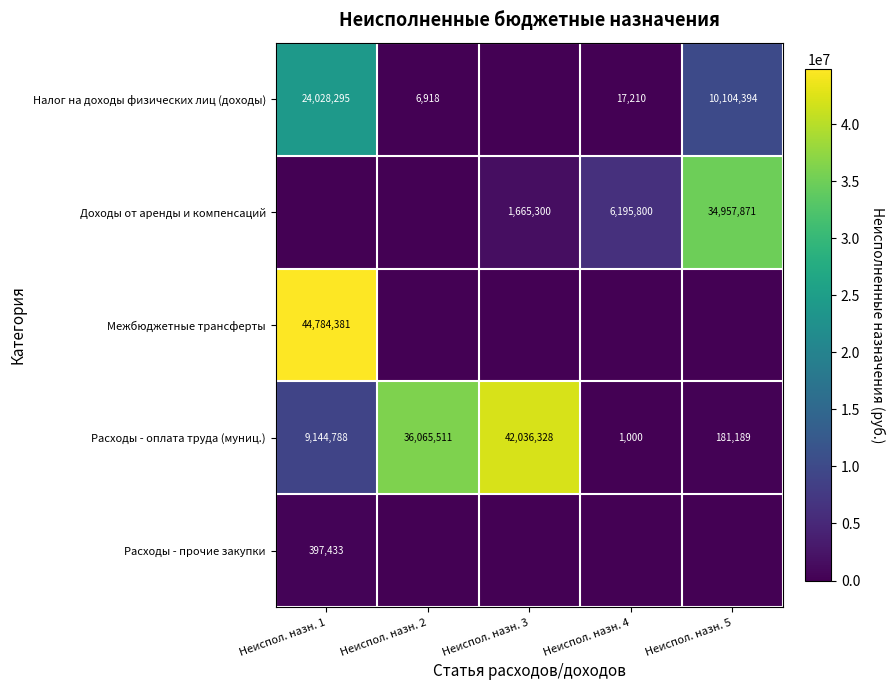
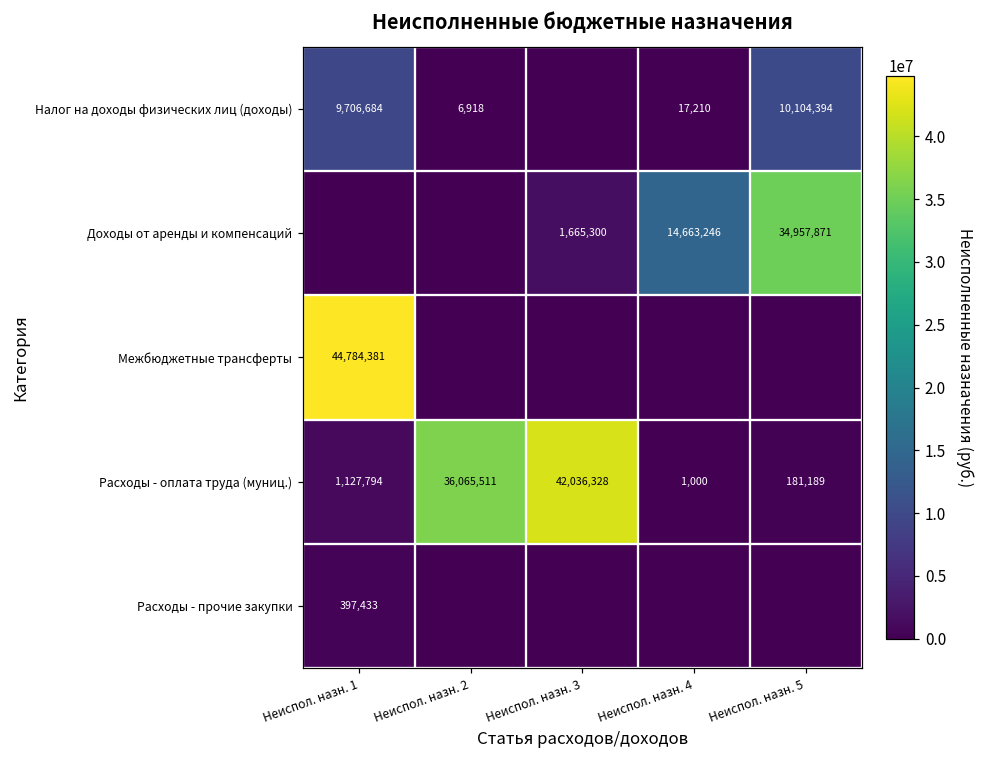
  {
    "Налог на доходы физических лиц (доходы)": {
-     "Неиспол. назн. 1": "24,028,295",
+     "Неиспол. назн. 1": "9,706,684",
      "Неиспол. назн. 2": "6,918",
      "Неиспол. назн. 4": "17,210",
      "Неиспол. назн. 5": "10,104,394"
    },
    "Доходы от аренды и компенсаций": {
      "Неиспол. назн. 3": "1,665,300",
-     "Неиспол. назн. 4": "6,195,800",
+     "Неиспол. назн. 4": "14,663,246",
      "Неиспол. назн. 5": "34,957,871"
    },
    "Межбюджетные трансферты": {
      "Неиспол. назн. 1": "44,784,381"
    },
    "Расходы - оплата труда (муниц.)": {
-     "Неиспол. назн. 1": "9,144,788",
+     "Неиспол. назн. 1": "1,127,794",
      "Неиспол. назн. 2": "36,065,511",
      "Неиспол. назн. 3": "42,036,328",
      "Неиспол. назн. 4": "1,000",
      "Неиспол. назн. 5": "181,189"
    },
    "Расходы - прочие закупки": {
      "Неиспол. назн. 1": "397,433"
    }
  }
